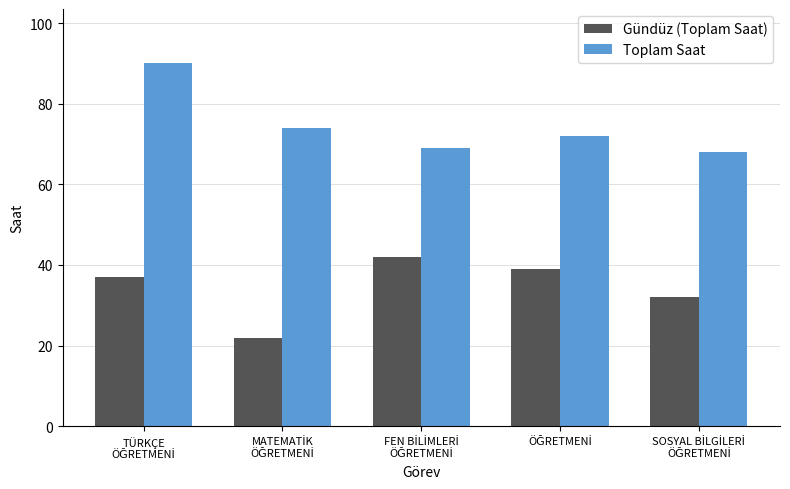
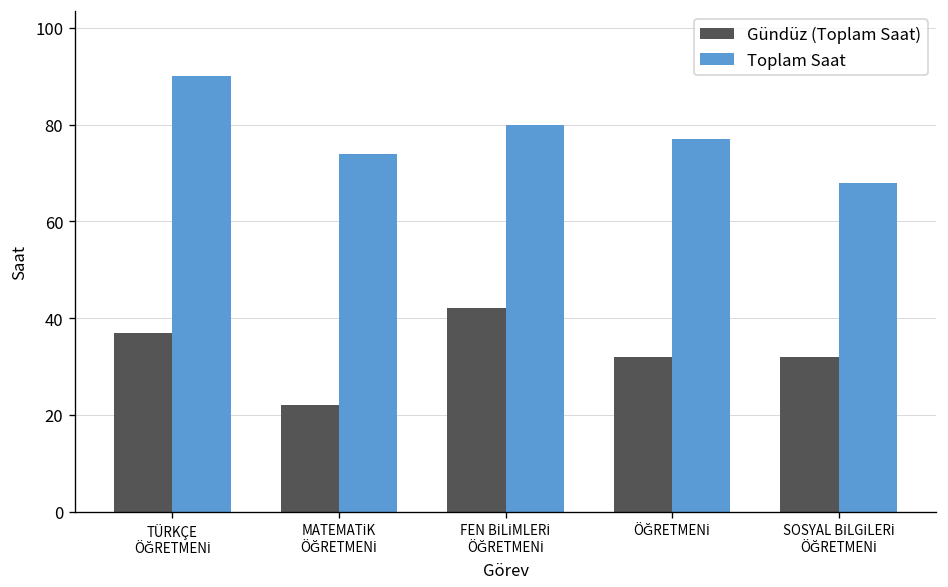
  {
    "Gündüz (Toplam Saat)": {
      "TÜRKÇE ÖĞRETMENİ": 37,
      "MATEMATİK ÖĞRETMENİ": 22,
      "FEN BİLİMLERİ ÖĞRETMENİ": 42,
-     "ÖĞRETMENİ": 39,
+     "ÖĞRETMENİ": 32,
      "SOSYAL BİLGİLERİ ÖĞRETMENİ": 32
    },
    "Toplam Saat": {
      "TÜRKÇE ÖĞRETMENİ": 90,
      "MATEMATİK ÖĞRETMENİ": 74,
-     "FEN BİLİMLERİ ÖĞRETMENİ": 69,
-     "ÖĞRETMENİ": 72,
+     "FEN BİLİMLERİ ÖĞRETMENİ": 80,
+     "ÖĞRETMENİ": 77,
      "SOSYAL BİLGİLERİ ÖĞRETMENİ": 68
    }
  }
